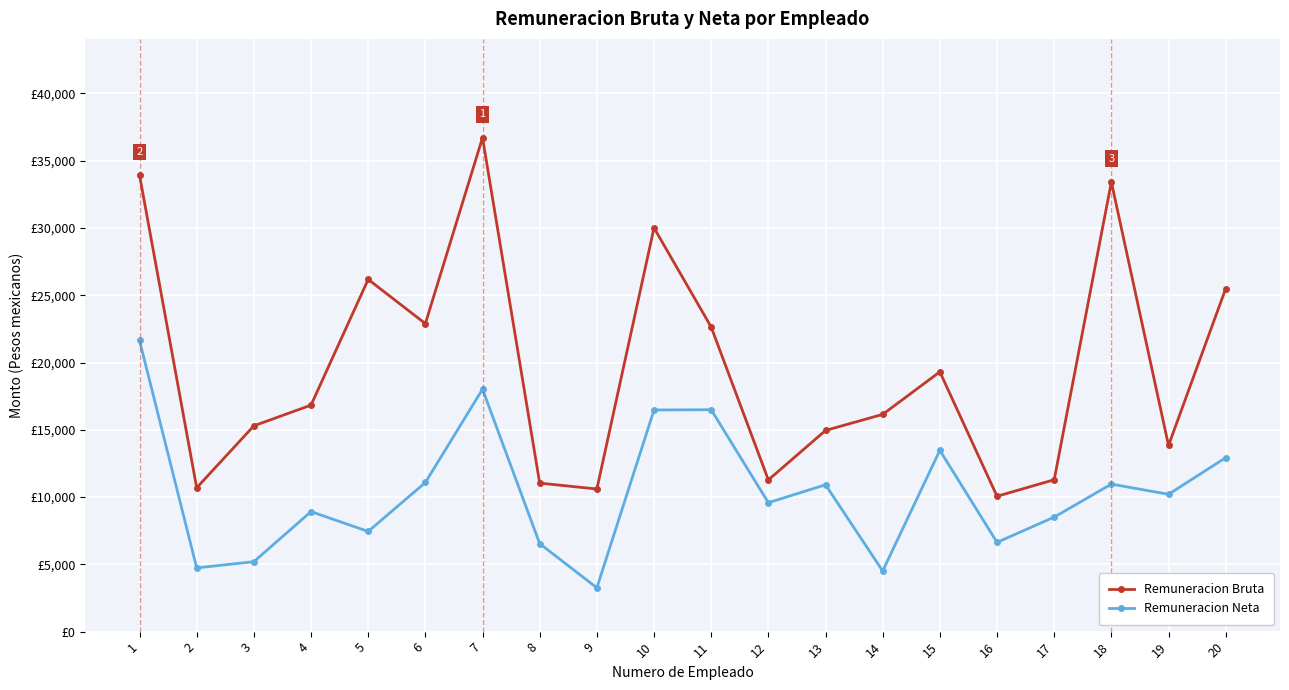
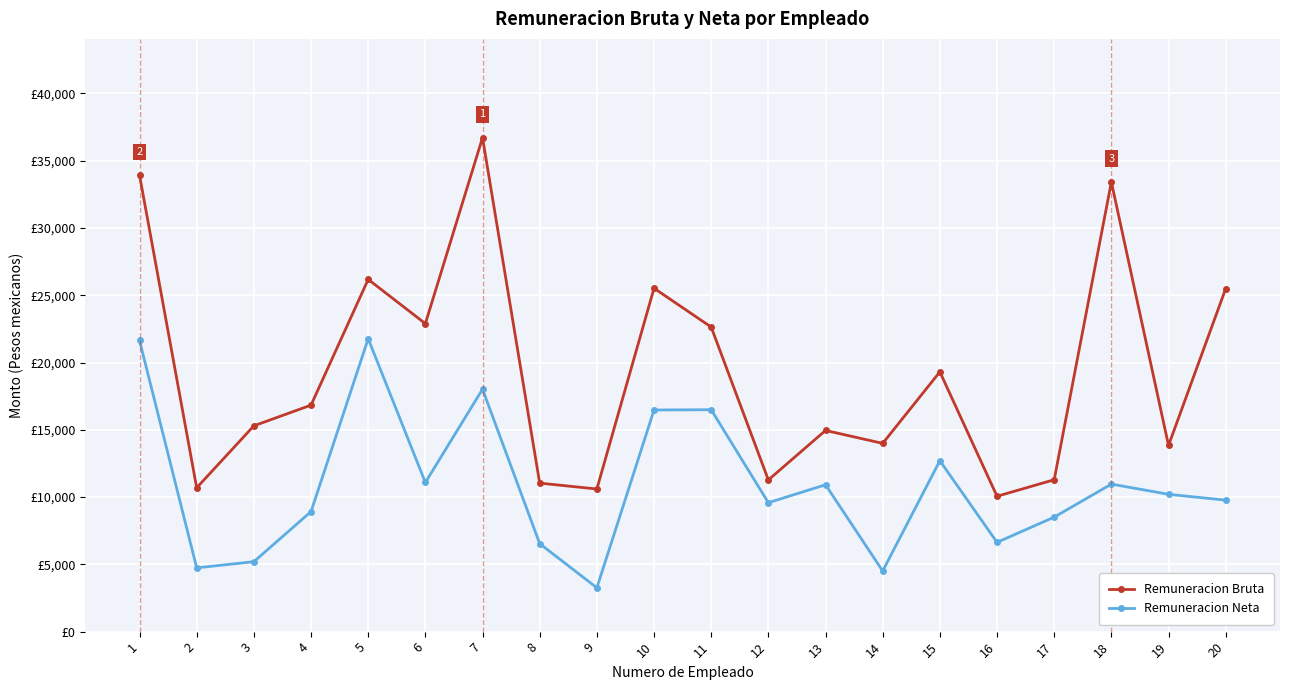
  {
    "Remuneracion Bruta": {
      "2": "£10,700",
      "3": "£15,300",
      "4": "£16,800",
      "5": "£26,200",
      "6": "£22,900",
      "8": "£11,000",
      "9": "£10,600",
-     "10": "£30,000",
+     "10": "£25,500",
      "11": "£22,600",
      "12": "£11,300",
      "13": "£15,000",
-     "14": "£16,100",
+     "14": "£14,000",
      "15": "£19,300",
      "16": "£10,100",
      "17": "£11,300",
      "19": "£13,800",
      "20": "£25,500"
    },
    "Remuneracion Neta": {
      "1": "£21,600",
      "2": "£4,700",
      "3": "£5,200",
      "4": "£8,900",
-     "5": "£7,400",
+     "5": "£21,800",
      "6": "£11,100",
      "7": "£18,000",
      "8": "£6,500",
      "9": "£3,300",
      "10": "£16,500",
      "11": "£16,500",
      "12": "£9,600",
      "13": "£10,900",
      "14": "£4,500",
-     "15": "£13,500",
+     "15": "£12,700",
      "16": "£6,600",
      "17": "£8,500",
      "18": "£11,000",
      "19": "£10,200",
-     "20": "£12,900"
+     "20": "£9,800"
    }
  }
